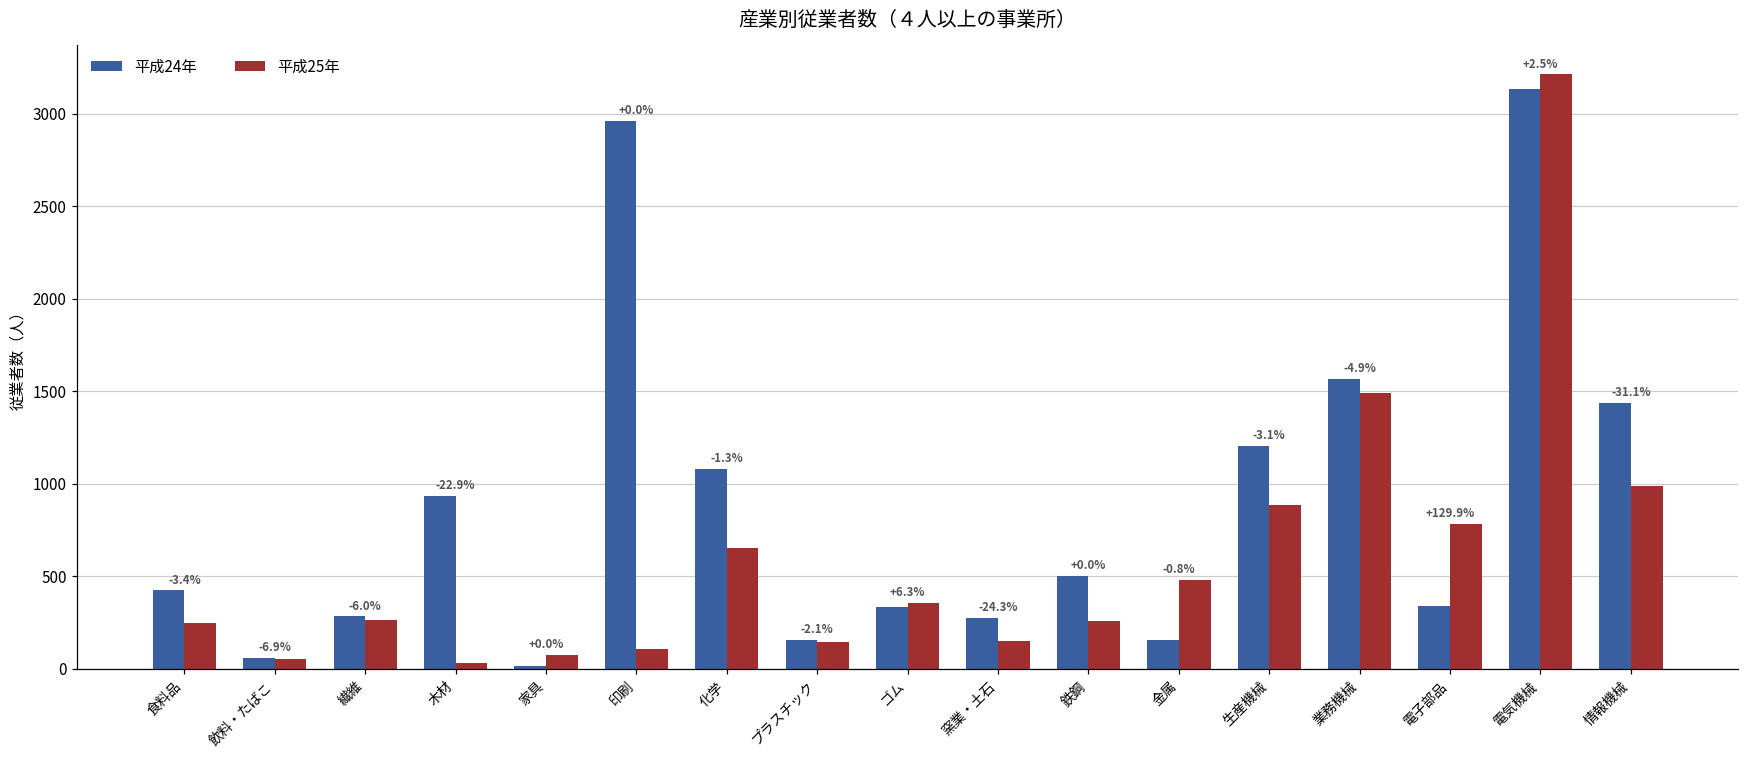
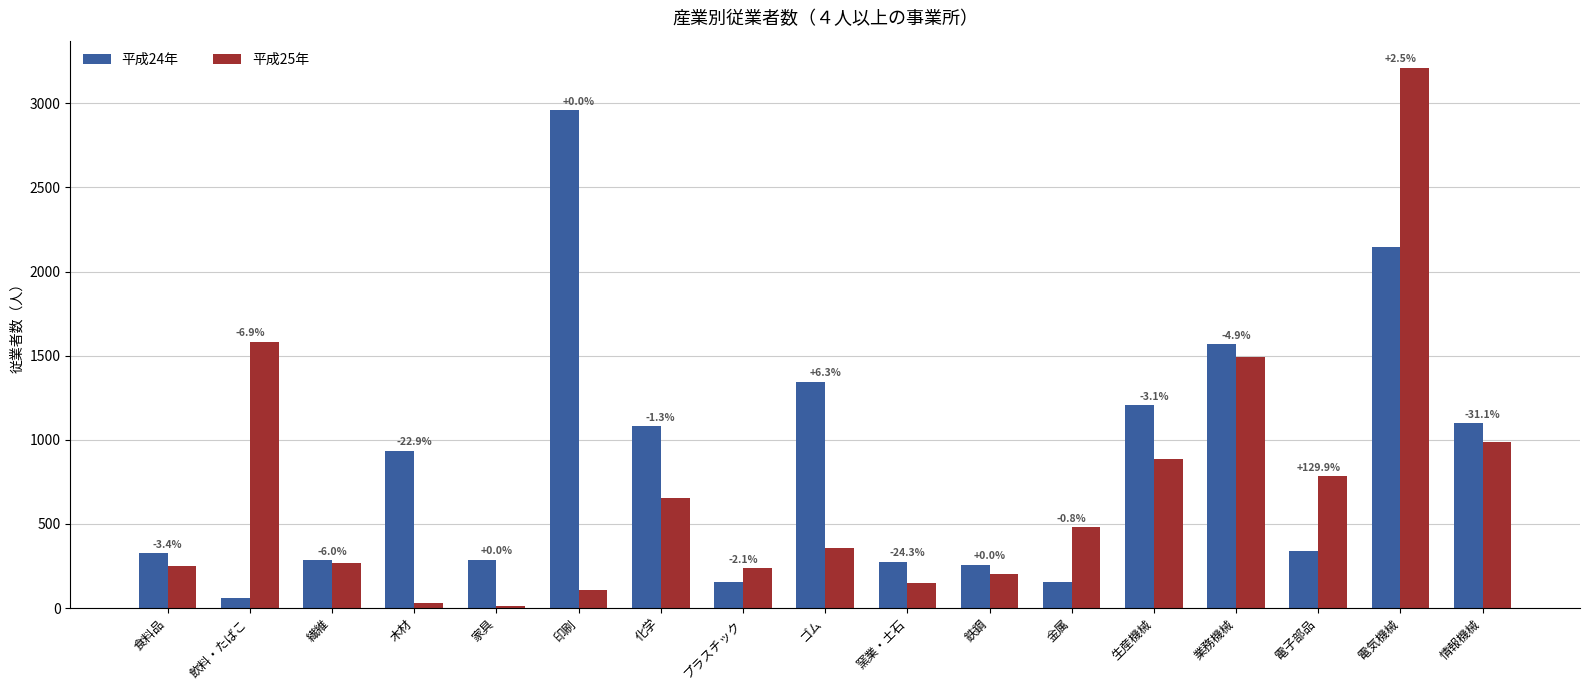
  {
    "平成24年": {
-     "食料品": 420,
+     "食料品": 330,
      "飲料・たばこ": 60,
-     "家具": 10,
+     "家具": 290,
      "プラスチック": 160,
-     "ゴム": 340,
-     "鉄鋼": 500,
+     "ゴム": 1350,
+     "鉄鋼": 260,
      "金属": 160,
      "電子部品": 340,
-     "電気機械": 3140,
-     "情報機械": 1440
+     "電気機械": 2140,
+     "情報機械": 1100
    },
    "平成25年": {
      "食料品": 250,
-     "飲料・たばこ": 50,
+     "飲料・たばこ": 1580,
      "繊維": 270,
      "木材": 30,
-     "家具": 80,
+     "家具": 10,
      "印刷": 110,
      "化学": 660,
-     "プラスチック": 150,
+     "プラスチック": 240,
      "ゴム": 360,
      "窯業・土石": 150,
-     "鉄鋼": 260,
+     "鉄鋼": 210,
      "生産機械": 880,
      "業務機械": 1490,
      "情報機械": 990
    }
  }
